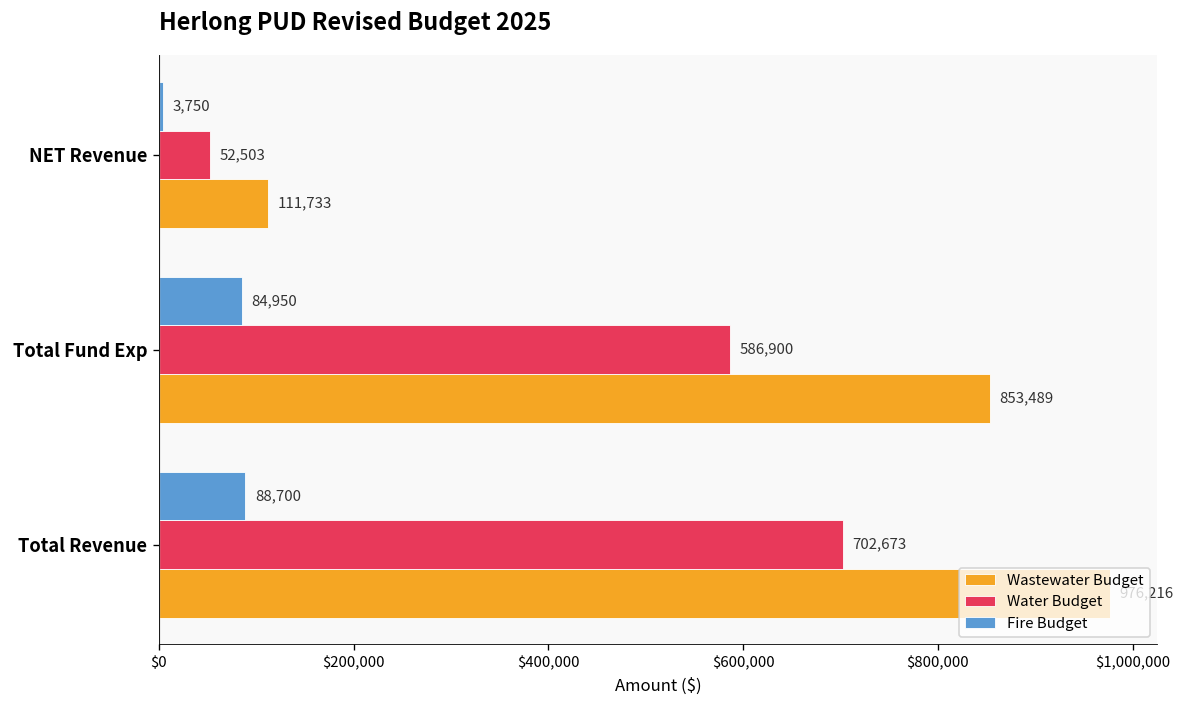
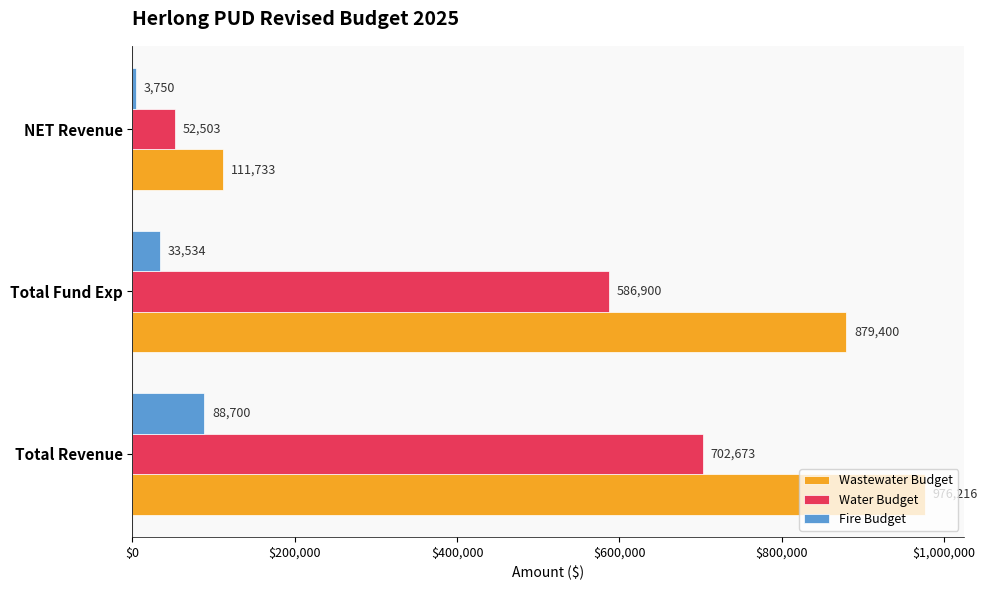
  {
    "Wastewater Budget": {
      "NET Revenue": "111,733",
-     "Total Fund Exp": "853,489"
+     "Total Fund Exp": "879,400"
    },
    "Water Budget": {
      "NET Revenue": "52,503",
      "Total Fund Exp": "586,900",
      "Total Revenue": "702,673"
    },
    "Fire Budget": {
      "NET Revenue": "3,750",
-     "Total Fund Exp": "84,950",
+     "Total Fund Exp": "33,534",
      "Total Revenue": "88,700"
    }
  }
